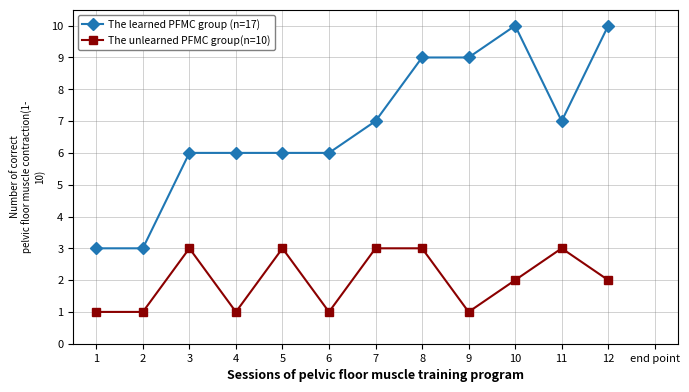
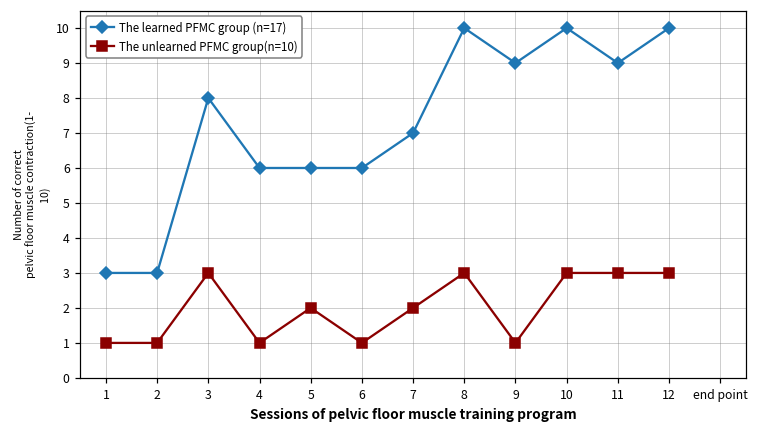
  {
    "The learned PFMC group (n=17)": {
      "1": 3,
      "2": 3,
-     "3": 6,
+     "3": 8,
      "4": 6,
      "5": 6,
      "6": 6,
      "7": 7,
-     "8": 9,
+     "8": 10,
      "9": 9,
      "10": 10,
-     "11": 7,
+     "11": 9,
      "12": 10
    },
    "The unlearned PFMC group(n=10)": {
      "1": 1,
      "2": 1,
      "3": 3,
      "4": 1,
-     "5": 3,
+     "5": 2,
      "6": 1,
-     "7": 3,
+     "7": 2,
      "8": 3,
      "9": 1,
-     "10": 2,
+     "10": 3,
      "11": 3,
-     "12": 2
+     "12": 3
    }
  }
